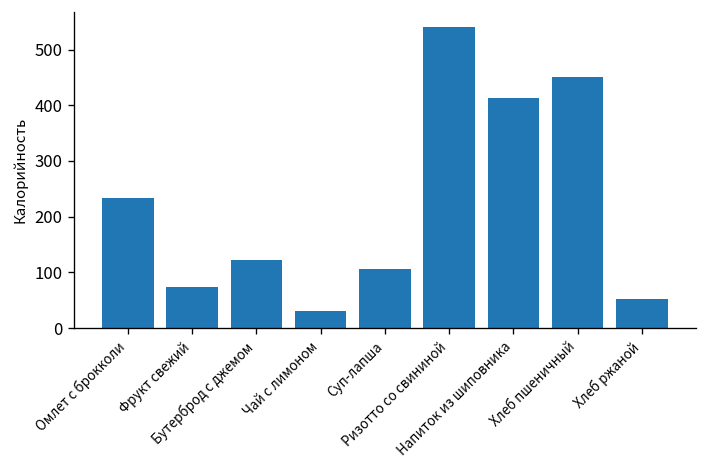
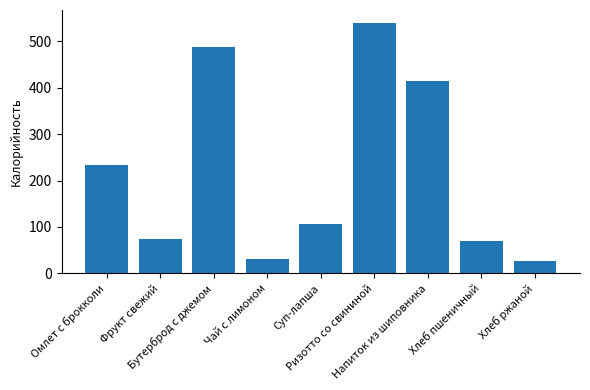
  {
    "Омлет с брокколи": 230,
    "Фрукт свежий": 70,
-   "Бутерброд с джемом": 120,
+   "Бутерброд с джемом": 490,
    "Чай с лимоном": 30,
    "Суп-лапша": 110,
    "Ризотто со свининой": 540,
    "Напиток из шиповника": 410,
-   "Хлеб пшеничный": 450,
-   "Хлеб ржаной": 50
+   "Хлеб пшеничный": 70,
+   "Хлеб ржаной": 30
  }
